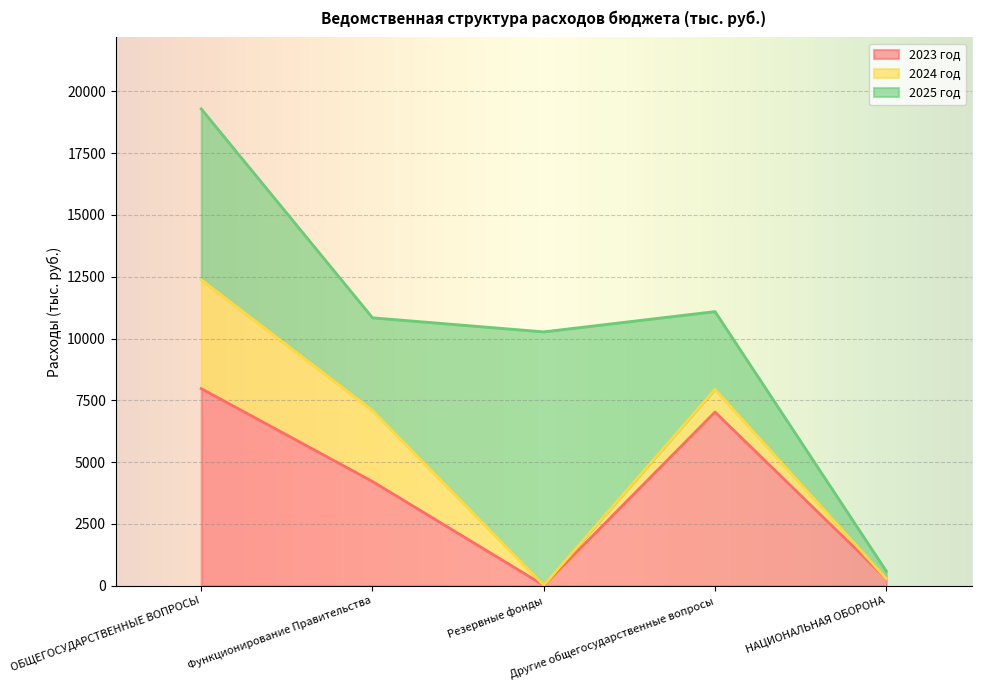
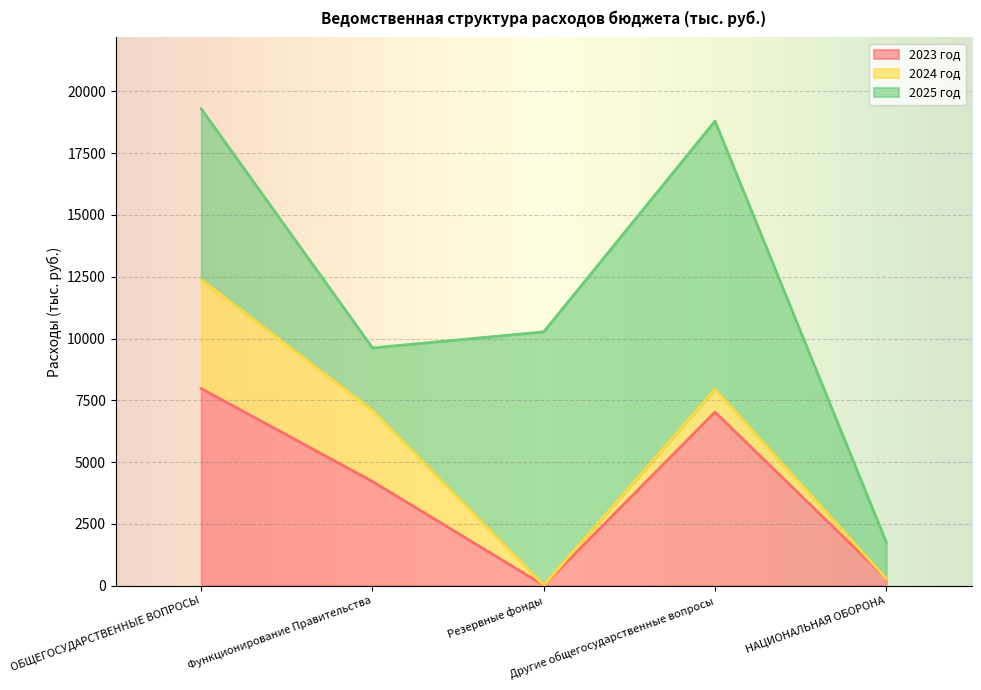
  {
    "2023 год": {
      "ОБЩЕГОСУДАРСТВЕННЫЕ ВОПРОСЫ": 8000,
      "Функционирование Правительства": 4200,
      "Другие общегосударственные вопросы": 7000
    },
    "2024 год": {
      "ОБЩЕГОСУДАРСТВЕННЫЕ ВОПРОСЫ": 4400,
      "Функционирование Правительства": 2900,
      "Другие общегосударственные вопросы": 900
    },
    "2025 год": {
      "ОБЩЕГОСУДАРСТВЕННЫЕ ВОПРОСЫ": 6900,
-     "Функционирование Правительства": 3700,
+     "Функционирование Правительства": 2500,
      "Резервные фонды": 10200,
-     "Другие общегосударственные вопросы": 3100,
-     "НАЦИОНАЛЬНАЯ ОБОРОНА": 300
+     "Другие общегосударственные вопросы": 10800,
+     "НАЦИОНАЛЬНАЯ ОБОРОНА": 1500
    }
  }
